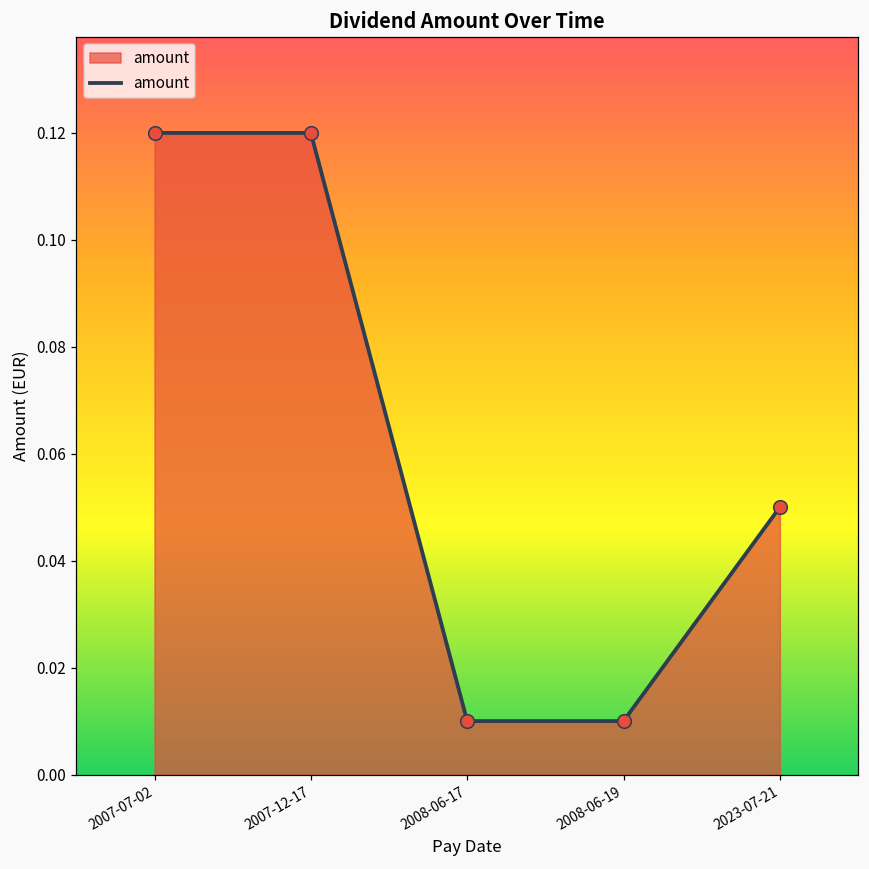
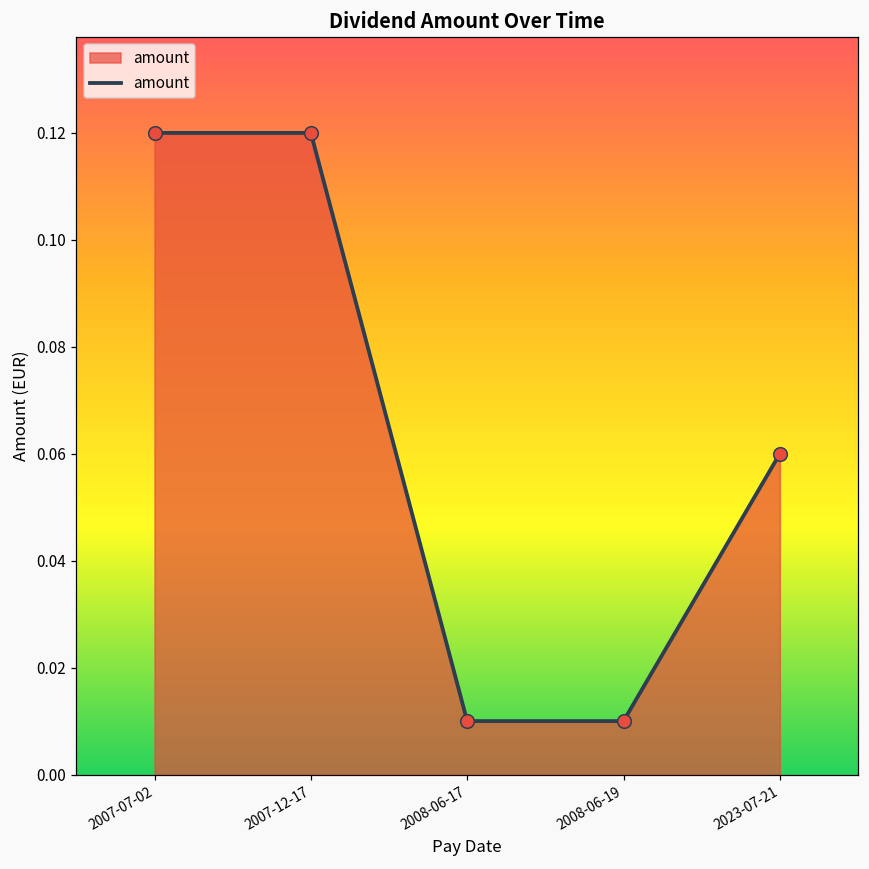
  {
    "2007-07-02": 0.12,
    "2007-12-17": 0.12,
    "2008-06-17": 0.01,
    "2008-06-19": 0.01,
-   "2023-07-21": 0.05
+   "2023-07-21": 0.06
  }
